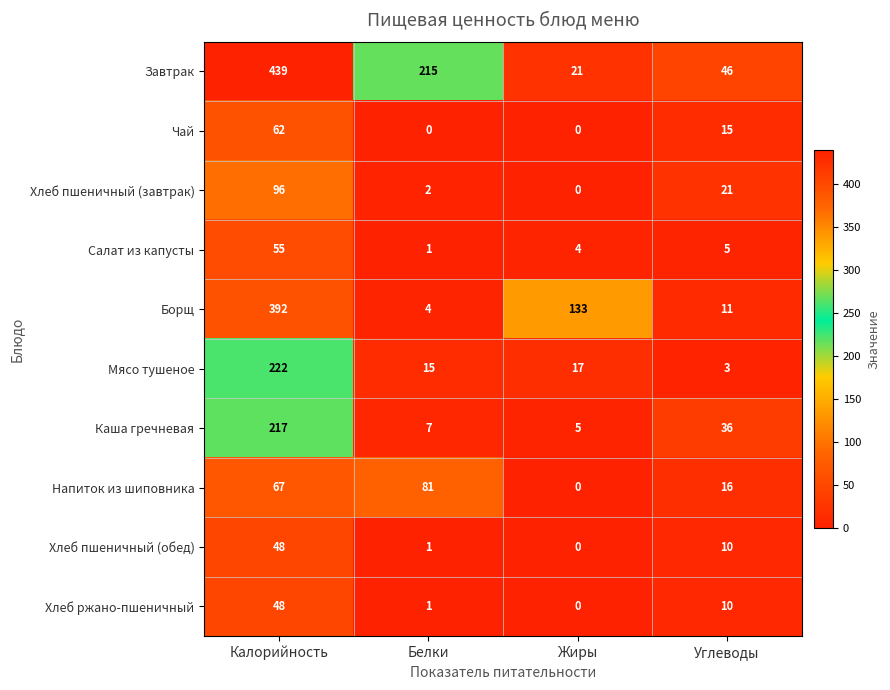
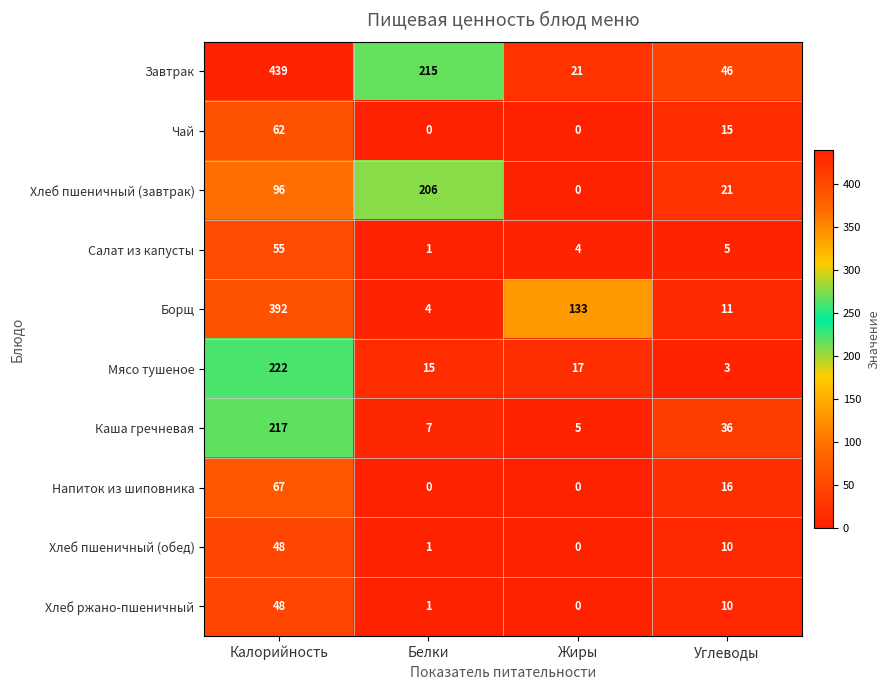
  {
    "Завтрак": {
      "Калорийность": 439,
      "Белки": 215,
      "Жиры": 21,
      "Углеводы": 46
    },
    "Чай": {
      "Калорийность": 62,
      "Белки": 0,
      "Жиры": 0,
      "Углеводы": 15
    },
    "Хлеб пшеничный (завтрак)": {
      "Калорийность": 96,
-     "Белки": 2,
+     "Белки": 206,
      "Жиры": 0,
      "Углеводы": 21
    },
    "Салат из капусты": {
      "Калорийность": 55,
      "Белки": 1,
      "Жиры": 4,
      "Углеводы": 5
    },
    "Борщ": {
      "Калорийность": 392,
      "Белки": 4,
      "Жиры": 133,
      "Углеводы": 11
    },
    "Мясо тушеное": {
      "Калорийность": 222,
      "Белки": 15,
      "Жиры": 17,
      "Углеводы": 3
    },
    "Каша гречневая": {
      "Калорийность": 217,
      "Белки": 7,
      "Жиры": 5,
      "Углеводы": 36
    },
    "Напиток из шиповника": {
      "Калорийность": 67,
-     "Белки": 81,
+     "Белки": 0,
      "Жиры": 0,
      "Углеводы": 16
    },
    "Хлеб пшеничный (обед)": {
      "Калорийность": 48,
      "Белки": 1,
      "Жиры": 0,
      "Углеводы": 10
    },
    "Хлеб ржано-пшеничный": {
      "Калорийность": 48,
      "Белки": 1,
      "Жиры": 0,
      "Углеводы": 10
    }
  }
